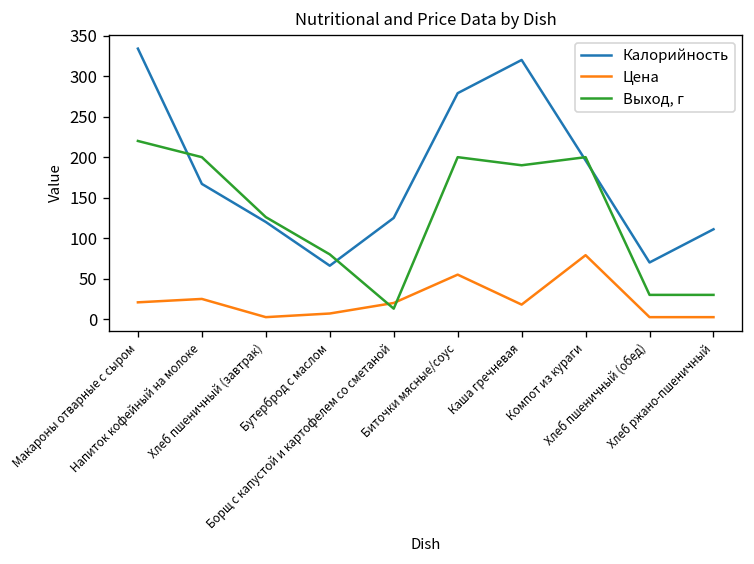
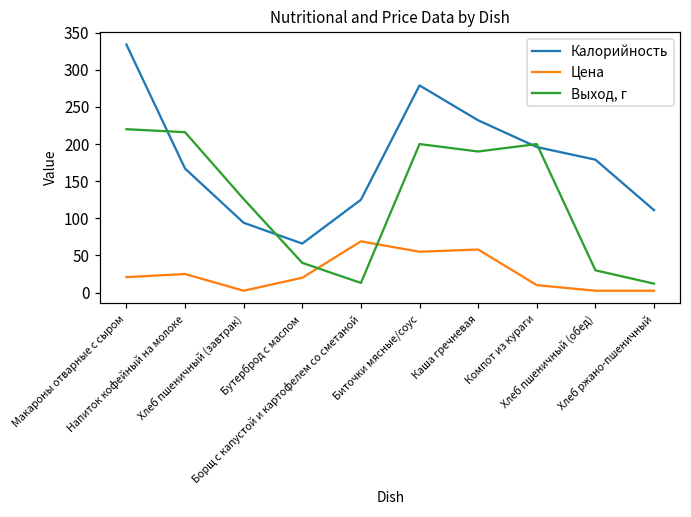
  {
    "Калорийность": {
      "Макароны отварные с сыром": 330,
      "Напиток кофейный на молоке": 170,
-     "Хлеб пшеничный (завтрак)": 120,
+     "Хлеб пшеничный (завтрак)": 90,
      "Бутерброд с маслом": 70,
      "Борщ с капустой и картофелем со сметаной": 130,
      "Биточки мясные/соус": 280,
-     "Каша гречневая": 320,
+     "Каша гречневая": 230,
      "Компот из кураги": 200,
-     "Хлеб пшеничный (обед)": 70,
+     "Хлеб пшеничный (обед)": 180,
      "Хлеб ржано-пшеничный": 110
    },
    "Цена": {
      "Макароны отварные с сыром": 20,
      "Напиток кофейный на молоке": 30,
      "Хлеб пшеничный (завтрак)": 0,
-     "Бутерброд с маслом": 10,
-     "Борщ с капустой и картофелем со сметаной": 20,
+     "Бутерброд с маслом": 20,
+     "Борщ с капустой и картофелем со сметаной": 70,
      "Биточки мясные/соус": 60,
-     "Каша гречневая": 20,
-     "Компот из кураги": 80,
+     "Каша гречневая": 60,
+     "Компот из кураги": 10,
      "Хлеб пшеничный (обед)": 0,
      "Хлеб ржано-пшеничный": 0
    },
    "Выход, г": {
      "Макароны отварные с сыром": 220,
-     "Напиток кофейный на молоке": 200,
+     "Напиток кофейный на молоке": 220,
      "Хлеб пшеничный (завтрак)": 130,
-     "Бутерброд с маслом": 80,
+     "Бутерброд с маслом": 40,
      "Борщ с капустой и картофелем со сметаной": 10,
      "Биточки мясные/соус": 200,
      "Каша гречневая": 190,
      "Компот из кураги": 200,
      "Хлеб пшеничный (обед)": 30,
-     "Хлеб ржано-пшеничный": 30
+     "Хлеб ржано-пшеничный": 10
    }
  }
